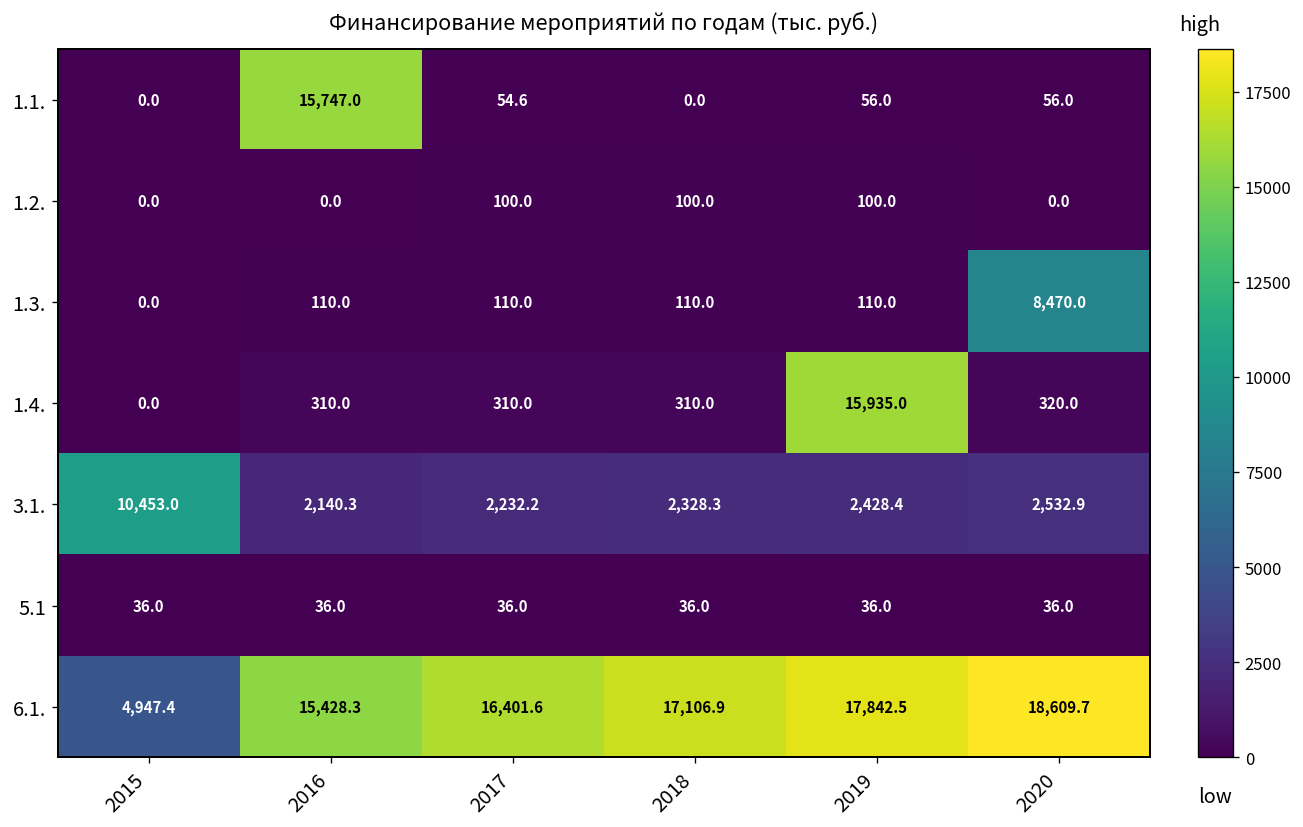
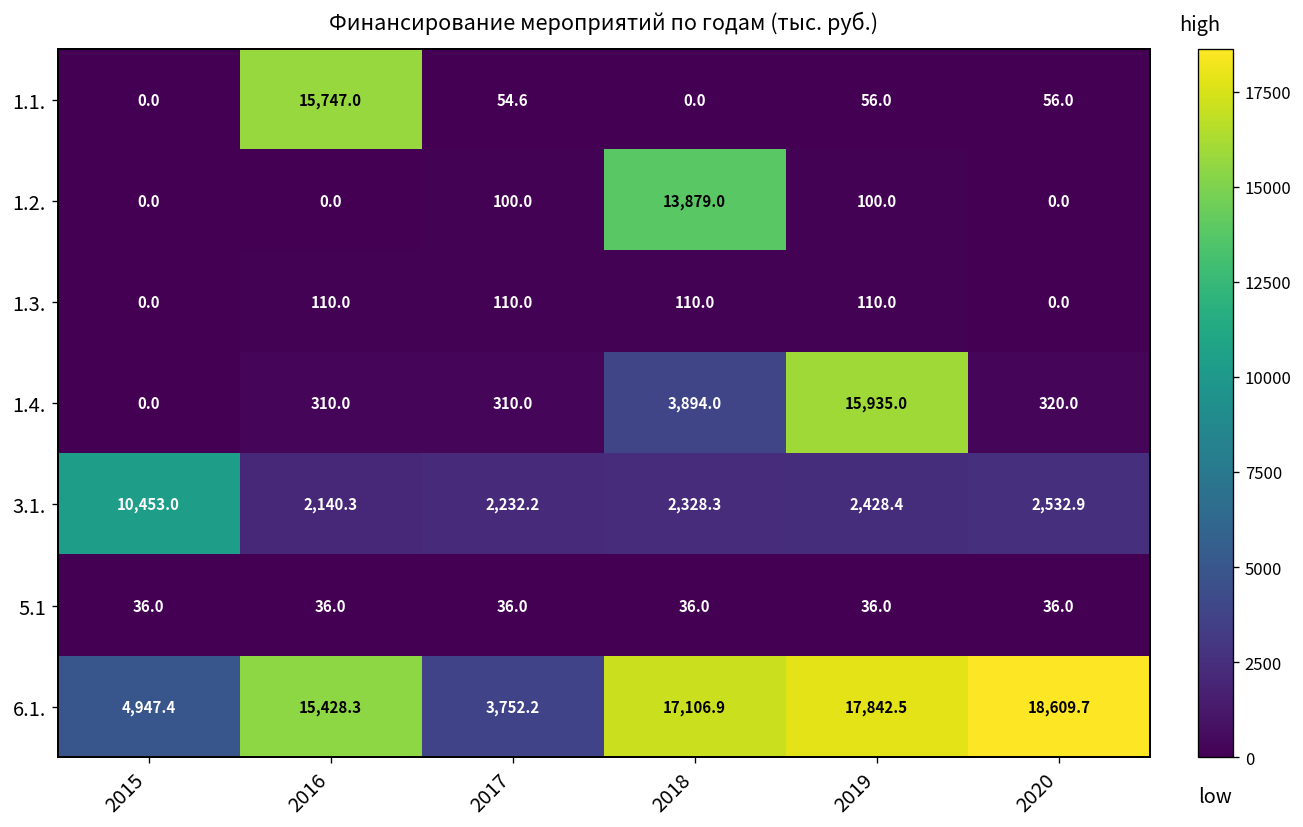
  {
    "1.1.": {
      "2015": "0.0",
      "2016": "15,747.0",
      "2017": "54.6",
      "2018": "0.0",
      "2019": "56.0",
      "2020": "56.0"
    },
    "1.2.": {
      "2015": "0.0",
      "2016": "0.0",
      "2017": "100.0",
-     "2018": "100.0",
+     "2018": "13,879.0",
      "2019": "100.0",
      "2020": "0.0"
    },
    "1.3.": {
      "2015": "0.0",
      "2016": "110.0",
      "2017": "110.0",
      "2018": "110.0",
      "2019": "110.0",
-     "2020": "8,470.0"
+     "2020": "0.0"
    },
    "1.4.": {
      "2015": "0.0",
      "2016": "310.0",
      "2017": "310.0",
-     "2018": "310.0",
+     "2018": "3,894.0",
      "2019": "15,935.0",
      "2020": "320.0"
    },
    "3.1.": {
      "2015": "10,453.0",
      "2016": "2,140.3",
      "2017": "2,232.2",
      "2018": "2,328.3",
      "2019": "2,428.4",
      "2020": "2,532.9"
    },
    "5.1": {
      "2015": "36.0",
      "2016": "36.0",
      "2017": "36.0",
      "2018": "36.0",
      "2019": "36.0",
      "2020": "36.0"
    },
    "6.1.": {
      "2015": "4,947.4",
      "2016": "15,428.3",
-     "2017": "16,401.6",
+     "2017": "3,752.2",
      "2018": "17,106.9",
      "2019": "17,842.5",
      "2020": "18,609.7"
    }
  }
